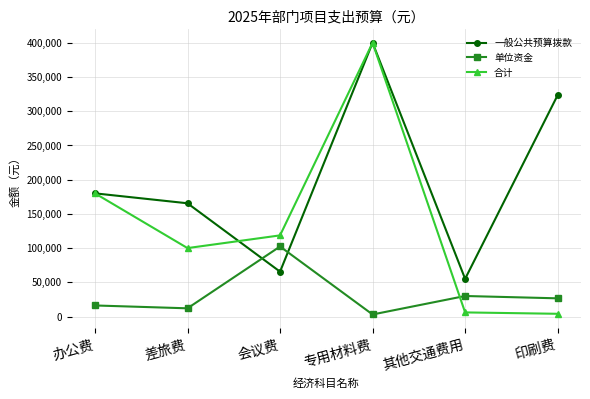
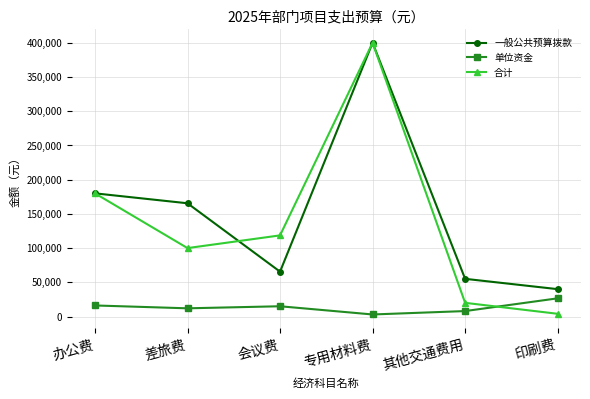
  {
    "一般公共预算拨款": {
      "差旅费": "170,000",
      "会议费": "70,000",
      "其他交通费用": "60,000",
-     "印刷费": "320,000"
+     "印刷费": "40,000"
    },
    "单位资金": {
      "办公费": "20,000",
      "差旅费": "10,000",
-     "会议费": "100,000",
+     "会议费": "20,000",
      "专用材料费": "0",
-     "其他交通费用": "30,000",
+     "其他交通费用": "10,000",
      "印刷费": "30,000"
    },
    "合计": {
      "差旅费": "100,000",
      "会议费": "120,000",
-     "其他交通费用": "10,000",
+     "其他交通费用": "20,000",
      "印刷费": "0"
    }
  }
